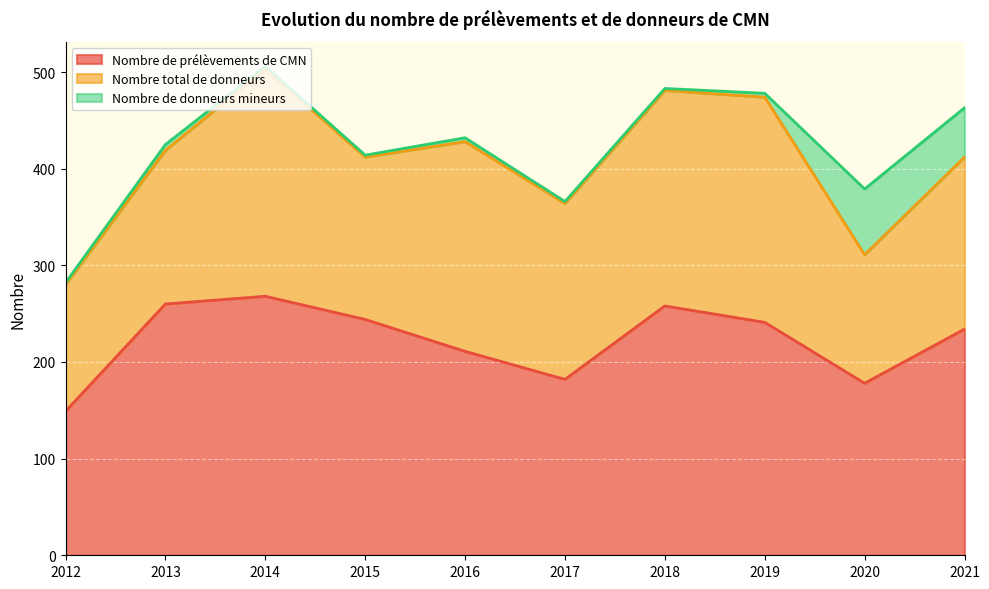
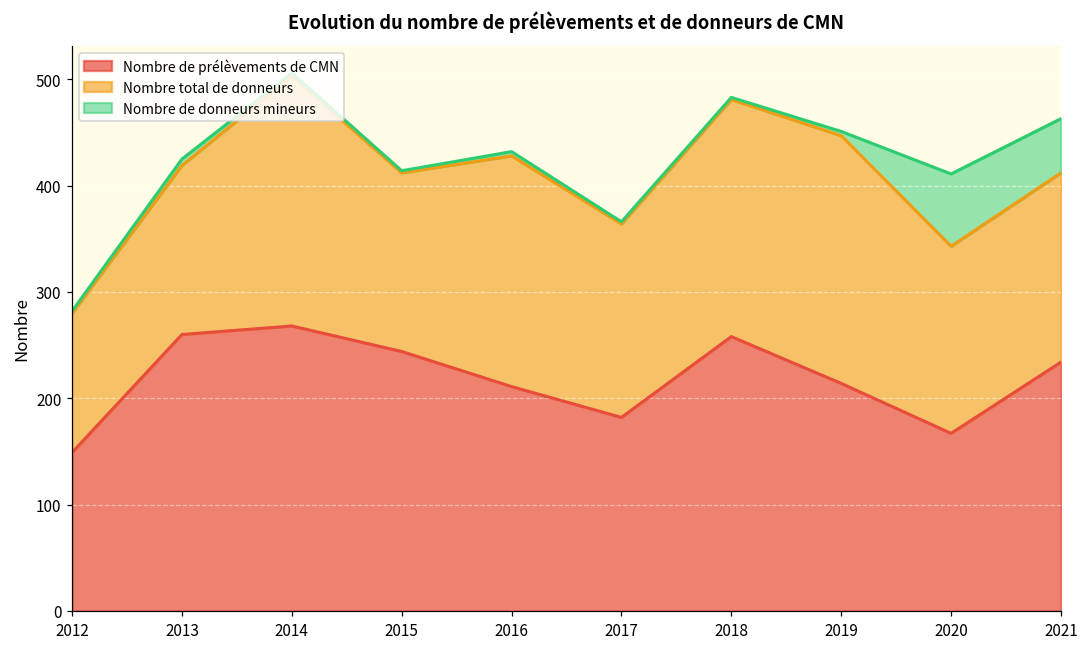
  {
    "Nombre de prélèvements de CMN": {
      "2012": 150,
      "2013": 260,
      "2014": 270,
      "2015": 240,
      "2016": 210,
      "2017": 180,
      "2018": 260,
-     "2019": 240,
-     "2020": 180,
+     "2019": 210,
+     "2020": 170,
      "2021": 230
    },
    "Nombre total de donneurs": {
      "2013": 160,
      "2016": 220,
      "2019": 230,
-     "2020": 130,
+     "2020": 180,
      "2021": 180
    },
    "Nombre de donneurs mineurs": {
      "2013": 10,
      "2016": 0,
      "2019": 0,
      "2020": 70,
      "2021": 50
    }
  }
